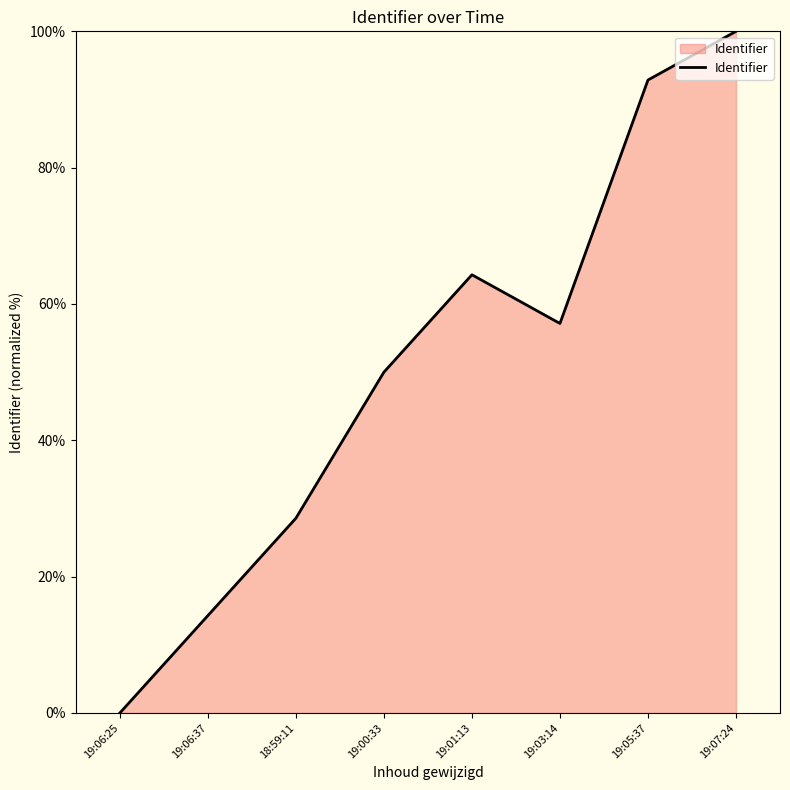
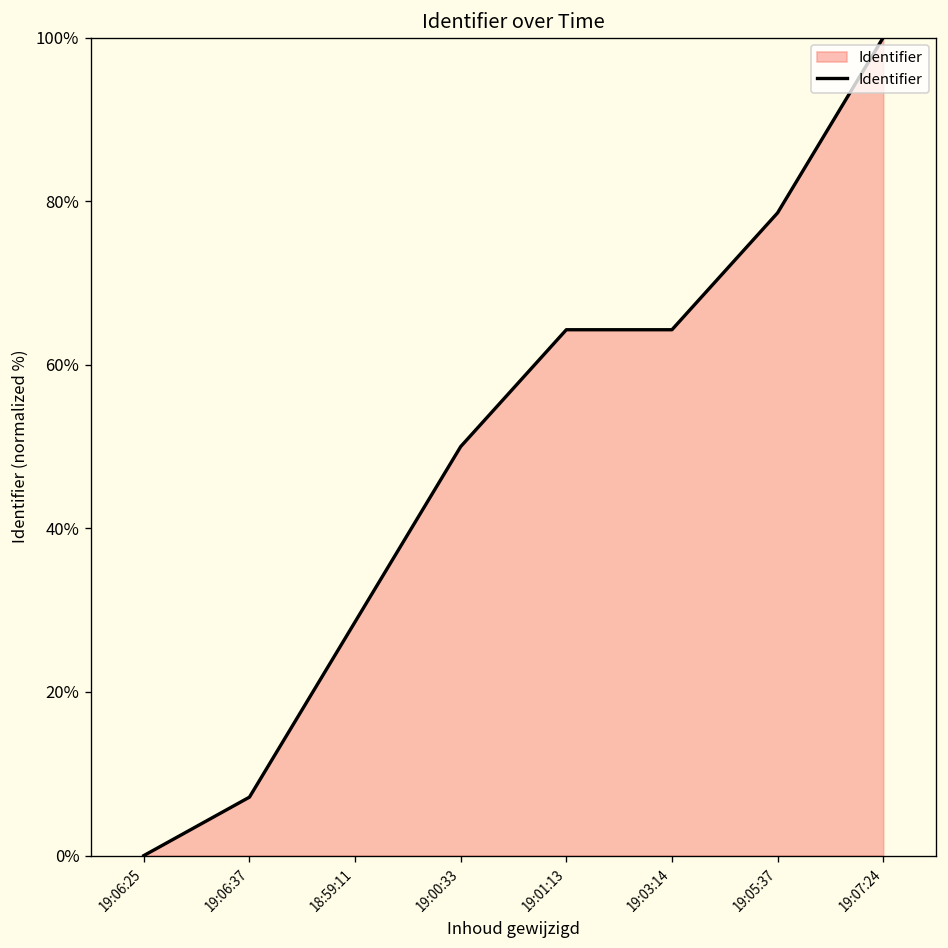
  {
    "19:06:25": "0%",
-   "19:06:37": "14%",
+   "19:06:37": "7%",
    "18:59:11": "29%",
    "19:00:33": "50%",
    "19:01:13": "64%",
-   "19:03:14": "57%",
-   "19:05:37": "93%",
+   "19:03:14": "64%",
+   "19:05:37": "79%",
    "19:07:24": "100%"
  }
